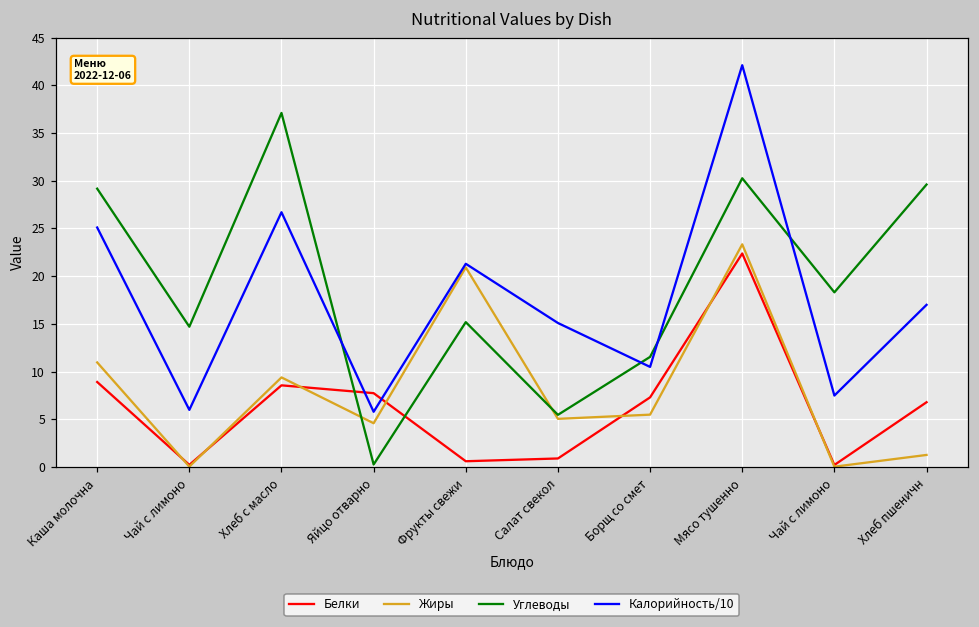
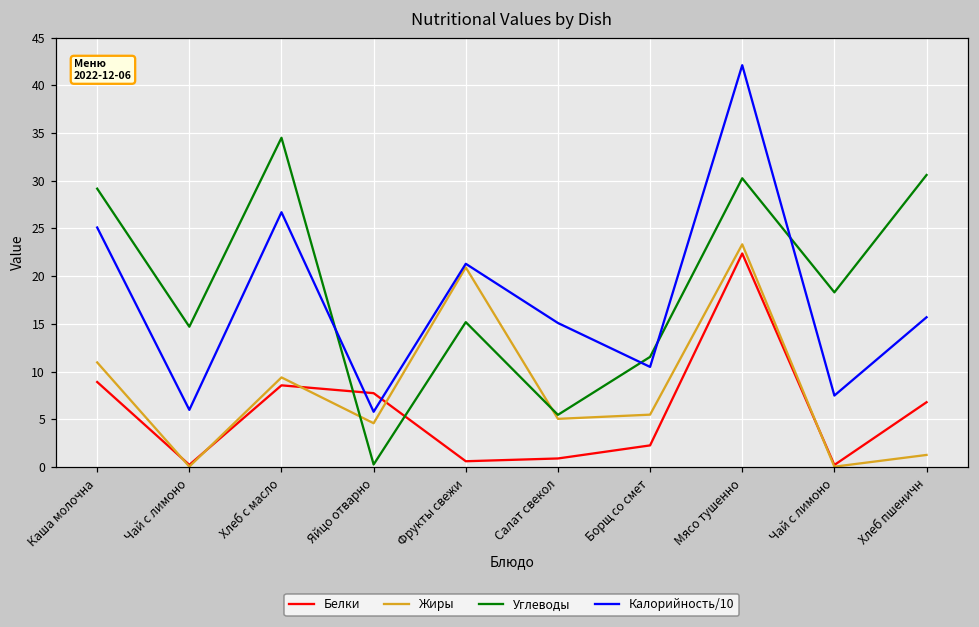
  {
    "Белки": {
      "Каша молочна": 9,
      "Хлеб с масло": 9,
      "Яйцо отварно": 8,
      "Фрукты свежи": 1,
      "Салат свекол": 1,
-     "Борщ со смет": 7,
+     "Борщ со смет": 2,
      "Мясо тушенно": 22,
      "Хлеб пшеничн": 7
    },
    "Жиры": {
      "Каша молочна": 11,
      "Хлеб с масло": 9,
      "Яйцо отварно": 5,
      "Фрукты свежи": 21,
      "Салат свекол": 5,
      "Борщ со смет": 6,
      "Мясо тушенно": 23,
      "Хлеб пшеничн": 1
    },
    "Углеводы": {
      "Каша молочна": 29,
-     "Хлеб с масло": 37,
+     "Хлеб с масло": 35,
      "Яйцо отварно": 0,
      "Фрукты свежи": 15,
      "Салат свекол": 5,
      "Борщ со смет": 12,
      "Мясо тушенно": 30,
-     "Хлеб пшеничн": 30
+     "Хлеб пшеничн": 31
    },
    "Калорийность/10": {
      "Каша молочна": 25,
      "Хлеб с масло": 27,
      "Яйцо отварно": 6,
      "Фрукты свежи": 21,
      "Салат свекол": 15,
      "Борщ со смет": 11,
      "Мясо тушенно": 42,
-     "Хлеб пшеничн": 17
+     "Хлеб пшеничн": 16
    }
  }
